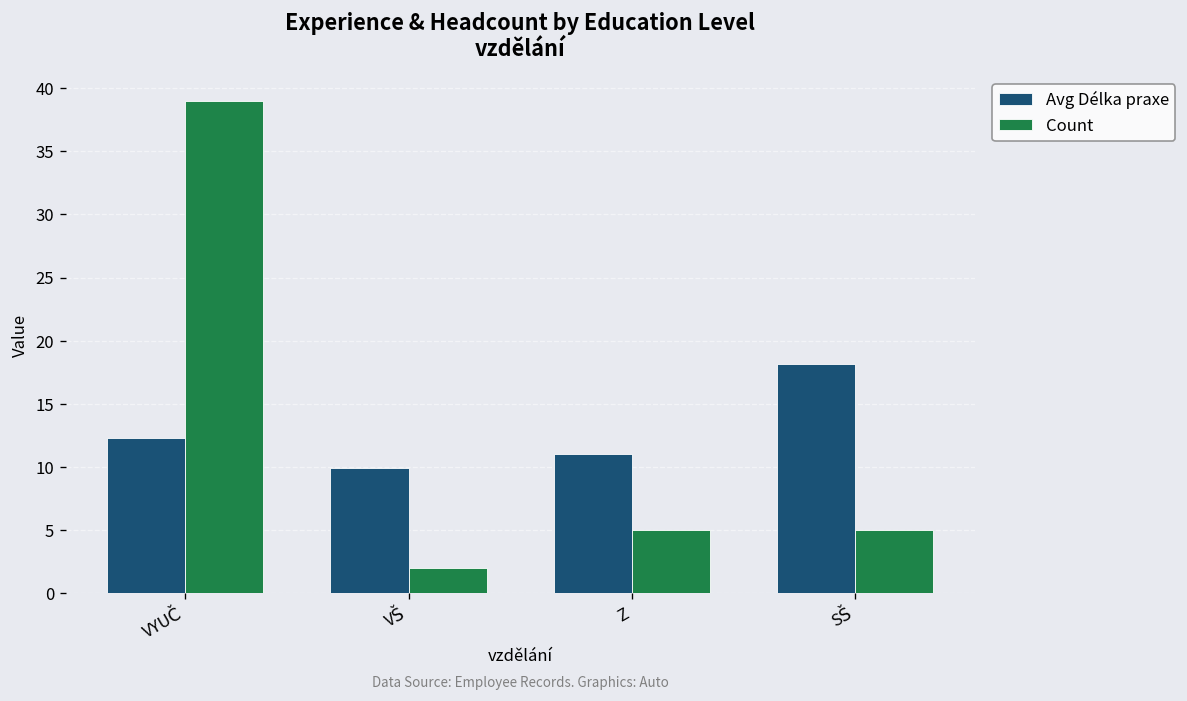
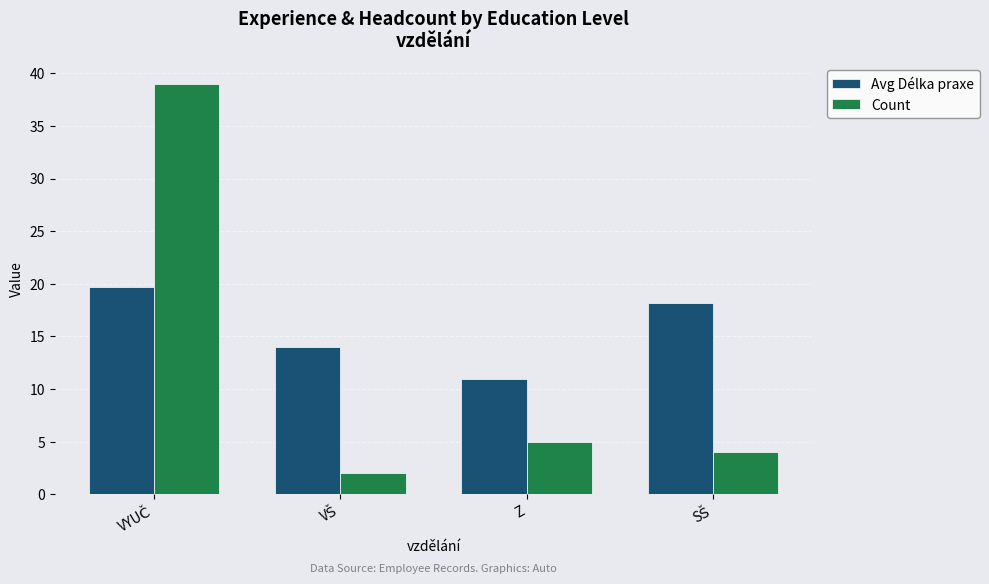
  {
    "Avg Délka praxe": {
-     "VYUČ": 12.3,
-     "VŠ": 9.9,
+     "VYUČ": 19.7,
+     "VŠ": 14.0,
      "Z": 11.0,
      "SŠ": 18.2
    },
    "Count": {
      "VYUČ": 39,
      "VŠ": 2,
      "Z": 5,
-     "SŠ": 5
+     "SŠ": 4
    }
  }
